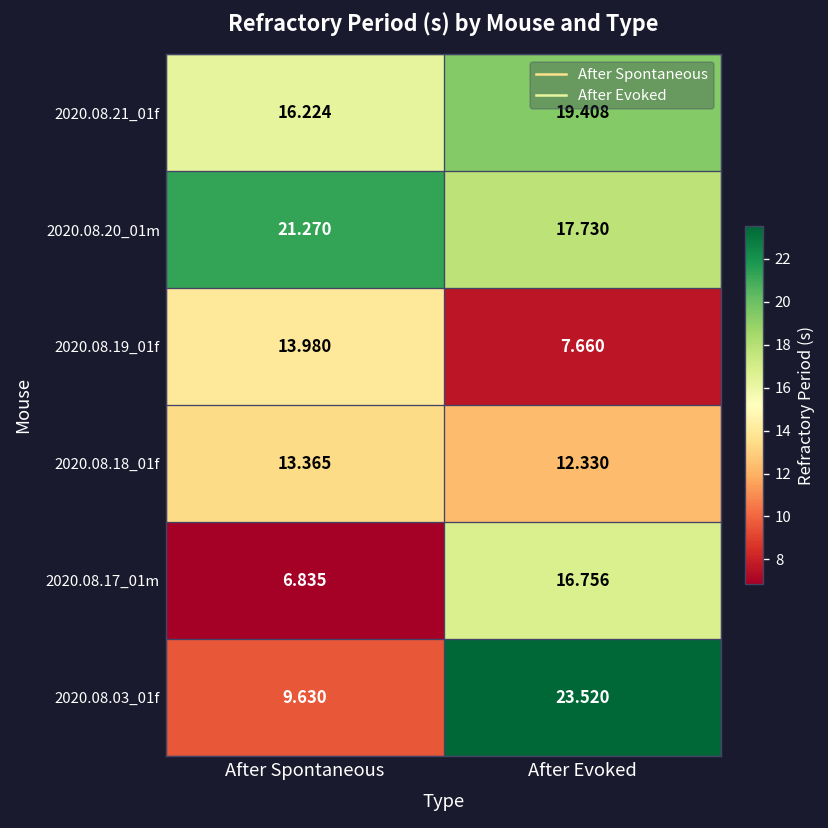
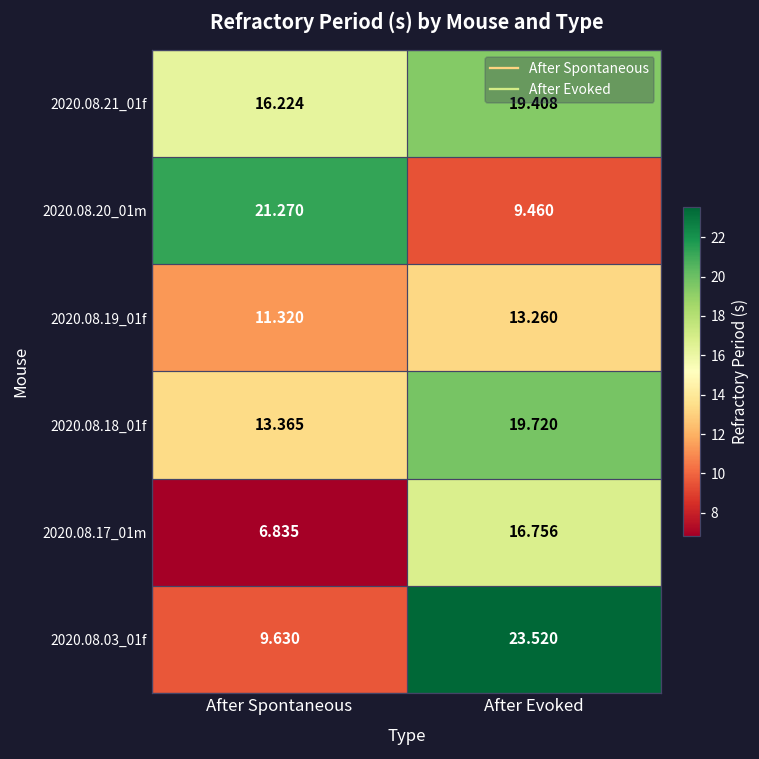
  {
    "2020.08.21_01f": {
      "After Spontaneous": 16.224
    },
    "2020.08.20_01m": {
      "After Spontaneous": 21.270,
-     "After Evoked": 17.730
+     "After Evoked": 9.460
    },
    "2020.08.19_01f": {
-     "After Spontaneous": 13.980,
-     "After Evoked": 7.660
+     "After Spontaneous": 11.320,
+     "After Evoked": 13.260
    },
    "2020.08.18_01f": {
      "After Spontaneous": 13.365,
-     "After Evoked": 12.330
+     "After Evoked": 19.720
    },
    "2020.08.17_01m": {
      "After Spontaneous": 6.835,
      "After Evoked": 16.756
    },
    "2020.08.03_01f": {
      "After Spontaneous": 9.630,
      "After Evoked": 23.520
    }
  }
